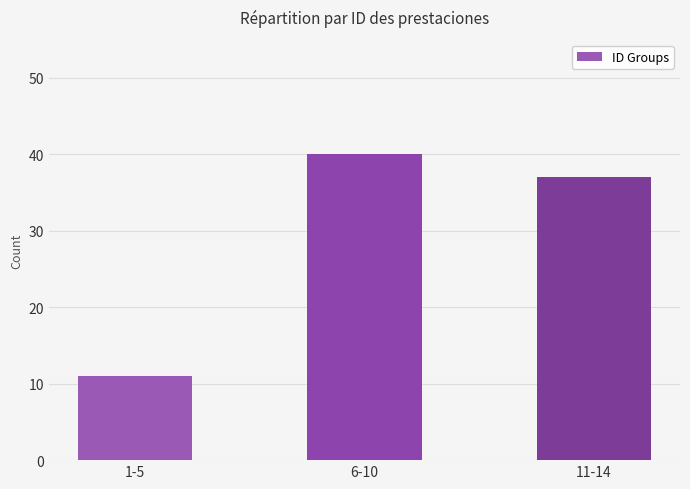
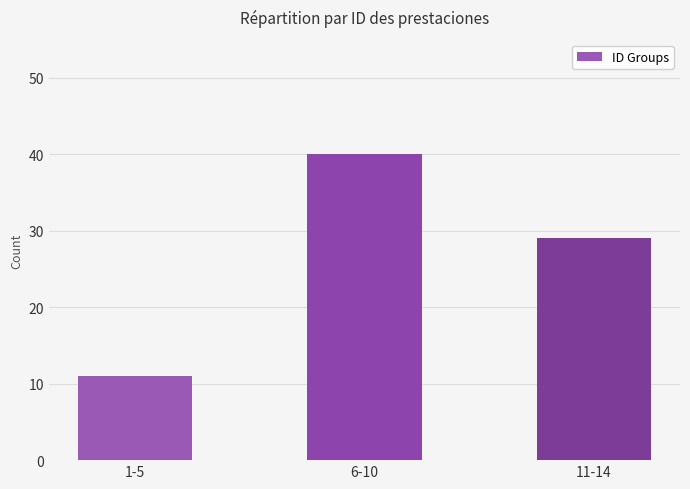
  {
    "1-5": 11,
    "6-10": 40,
-   "11-14": 37
+   "11-14": 29
  }
